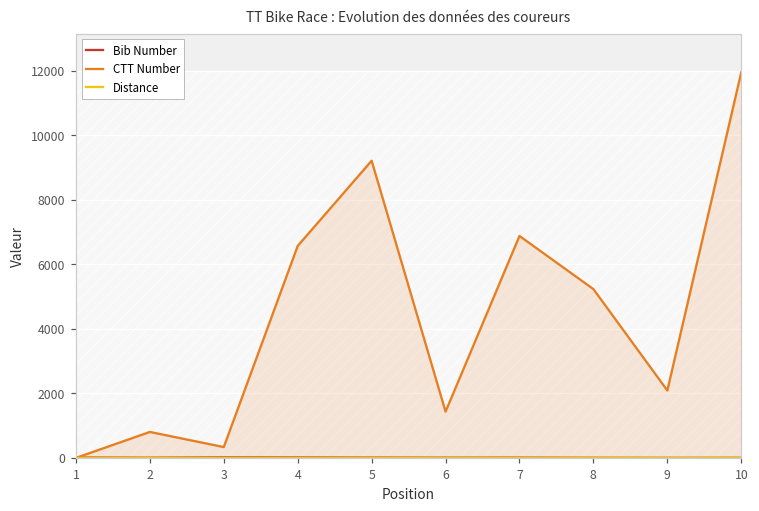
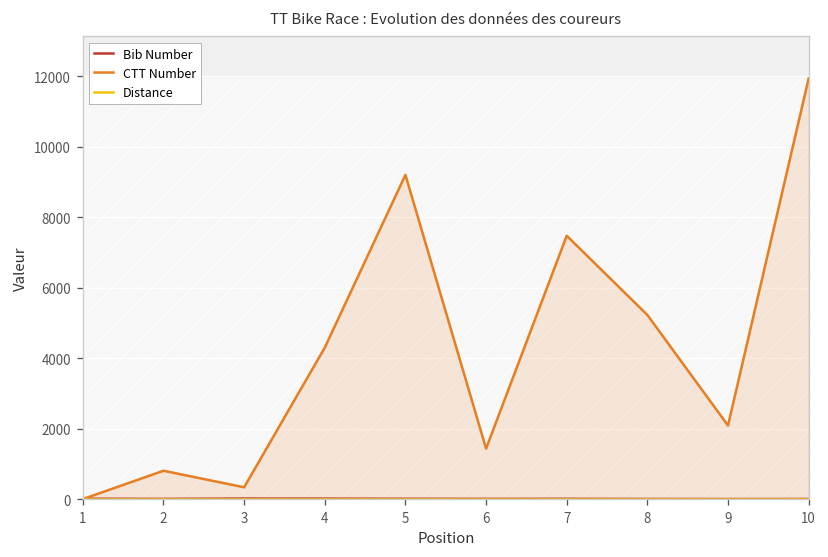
  {
    "CTT Number": {
      "2": 800,
      "3": 300,
-     "4": 6600,
+     "4": 4300,
      "5": 9200,
      "6": 1400,
-     "7": 6900,
+     "7": 7500,
      "8": 5200,
      "9": 2100
    }
  }
